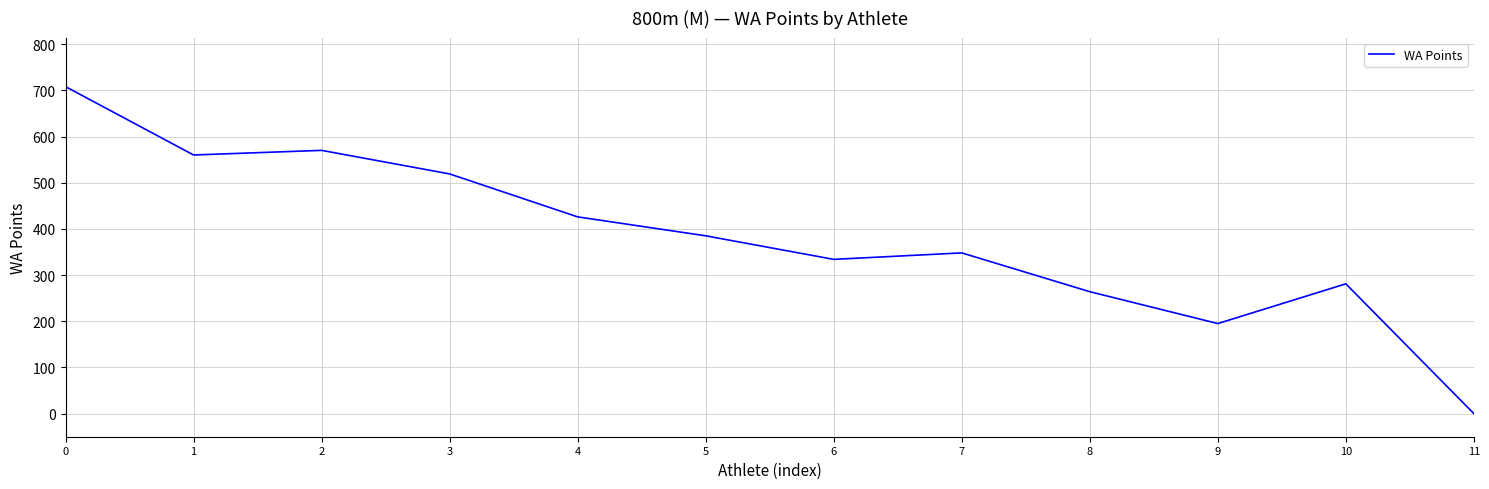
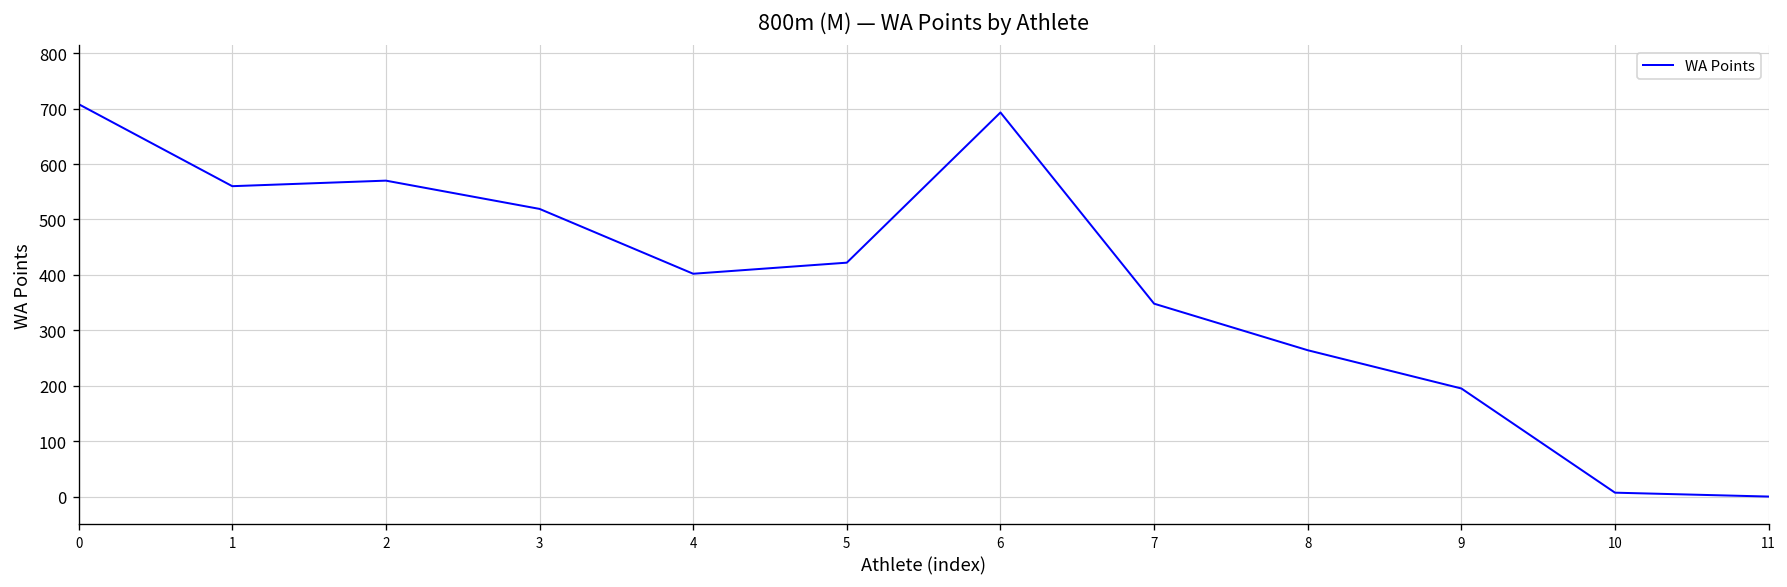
  {
    "0": 710,
    "1": 560,
    "2": 570,
    "3": 520,
-   "4": 430,
-   "5": 390,
-   "6": 330,
+   "4": 400,
+   "5": 420,
+   "6": 690,
    "7": 350,
    "8": 260,
    "9": 200,
-   "10": 280,
+   "10": 10,
    "11": 0
  }
